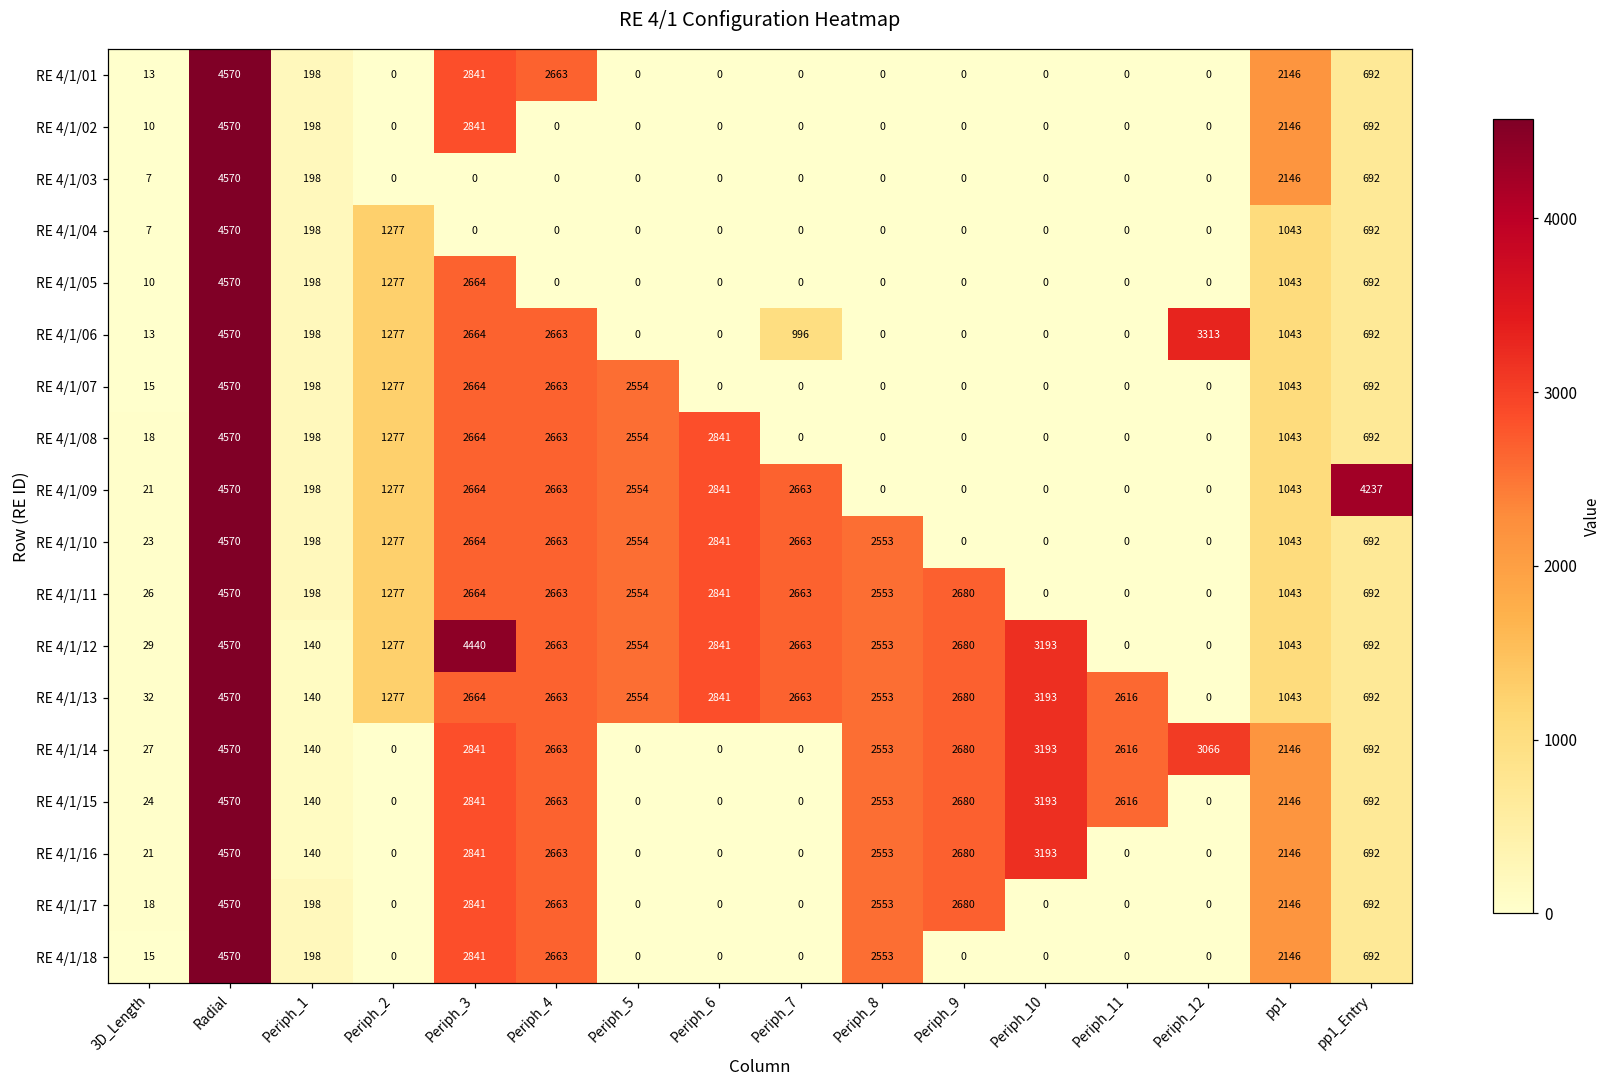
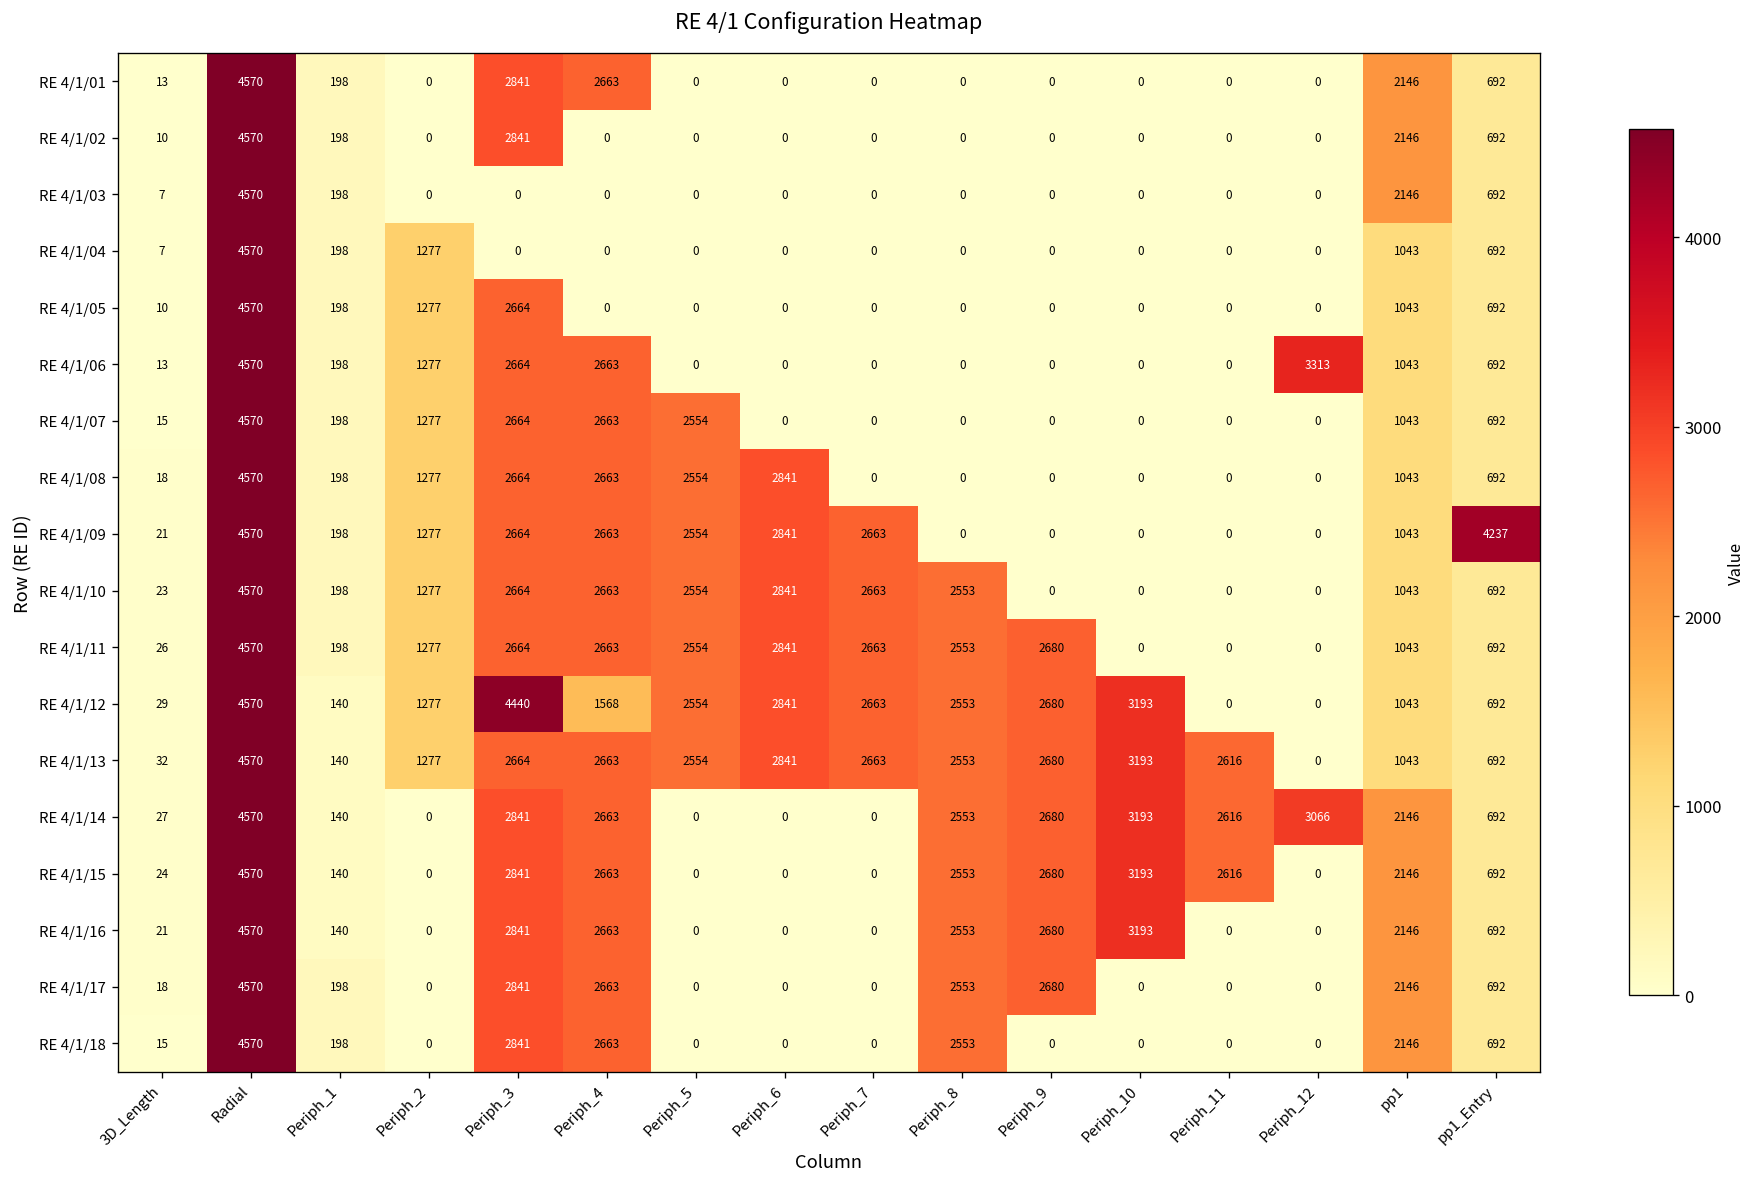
  {
    "RE 4/1/06": {
      "3D_Length": 13,
      "Radial": 4570,
      "Periph_1": 198,
      "Periph_2": 1277,
      "Periph_3": 2664,
      "Periph_4": 2663,
      "Periph_5": 0,
      "Periph_6": 0,
-     "Periph_7": 996,
+     "Periph_7": 0,
      "Periph_8": 0,
      "Periph_9": 0,
      "Periph_10": 0,
      "Periph_11": 0,
      "Periph_12": 3313,
      "pp1": 1043,
      "pp1_Entry": 692
    },
    "RE 4/1/12": {
      "3D_Length": 29,
      "Radial": 4570,
      "Periph_1": 140,
      "Periph_2": 1277,
      "Periph_3": 4440,
-     "Periph_4": 2663,
+     "Periph_4": 1568,
      "Periph_5": 2554,
      "Periph_6": 2841,
      "Periph_7": 2663,
      "Periph_8": 2553,
      "Periph_9": 2680,
      "Periph_10": 3193,
      "Periph_11": 0,
      "Periph_12": 0,
      "pp1": 1043,
      "pp1_Entry": 692
    }
  }
